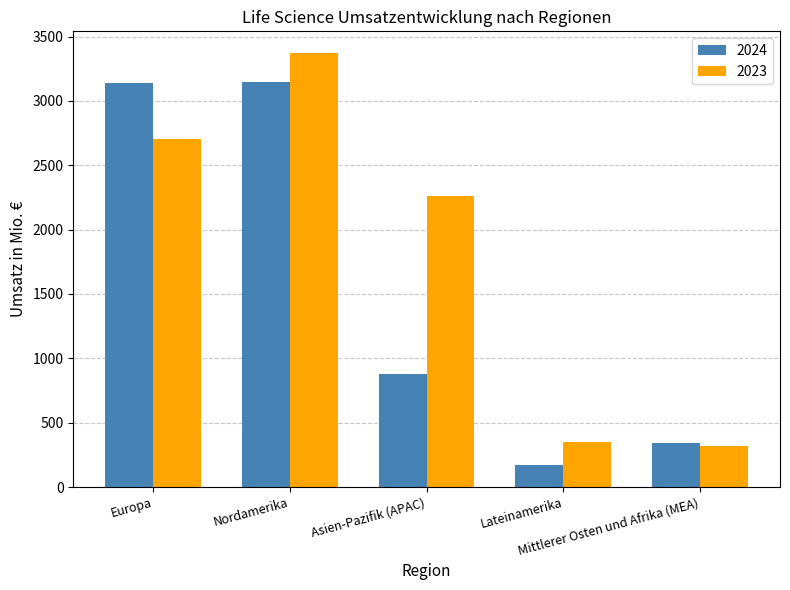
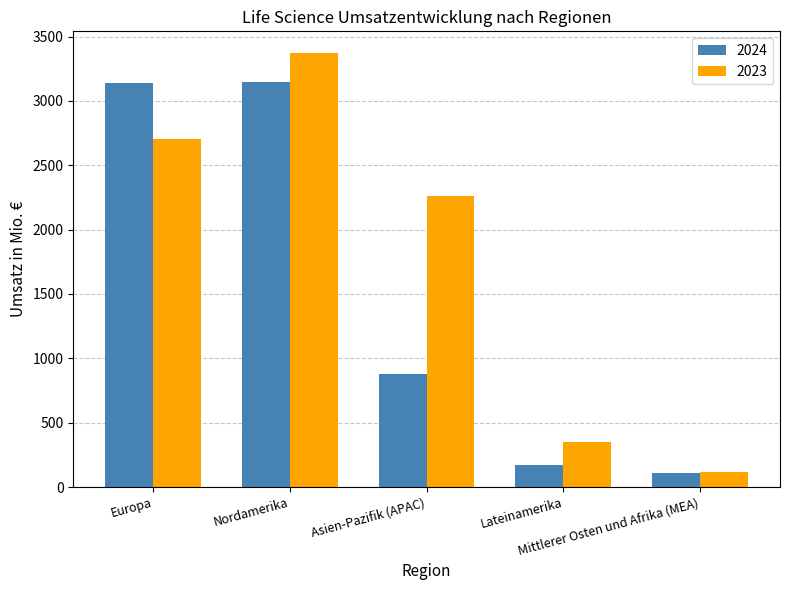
  {
    "2024": {
      "Europa": 3140,
      "Nordamerika": 3150,
      "Asien-Pazifik (APAC)": 880,
      "Lateinamerika": 170,
-     "Mittlerer Osten und Afrika (MEA)": 340
+     "Mittlerer Osten und Afrika (MEA)": 110
    },
    "2023": {
      "Europa": 2700,
      "Nordamerika": 3370,
      "Asien-Pazifik (APAC)": 2260,
      "Lateinamerika": 350,
-     "Mittlerer Osten und Afrika (MEA)": 320
+     "Mittlerer Osten und Afrika (MEA)": 120
    }
  }
